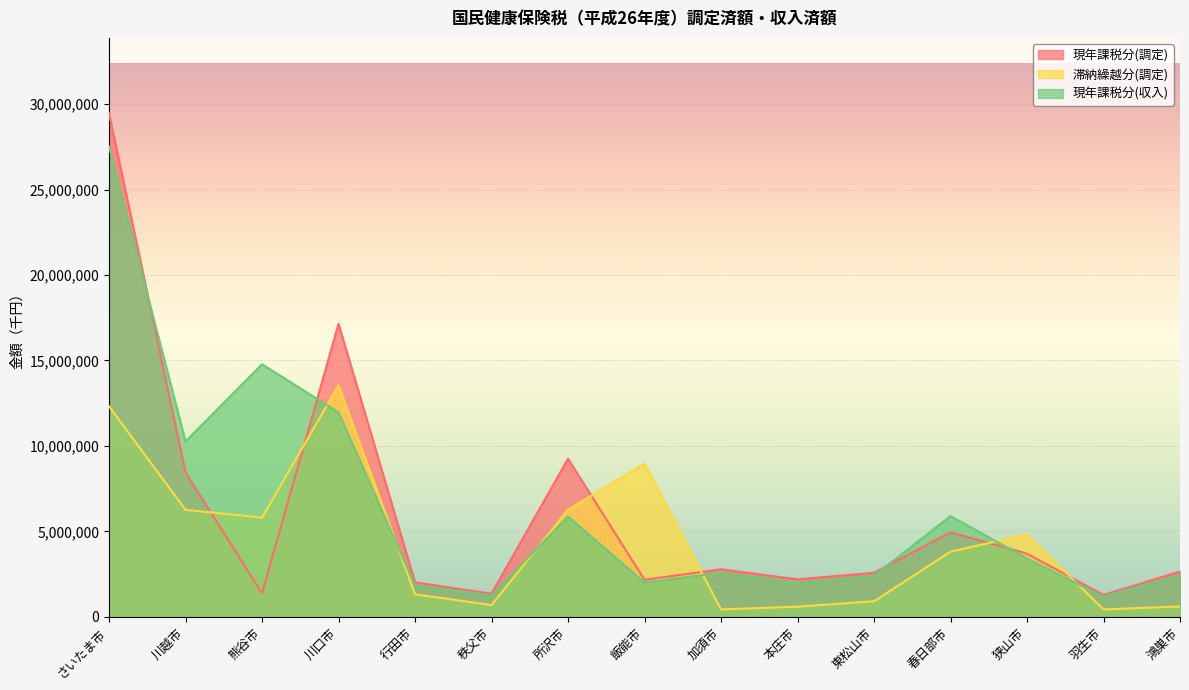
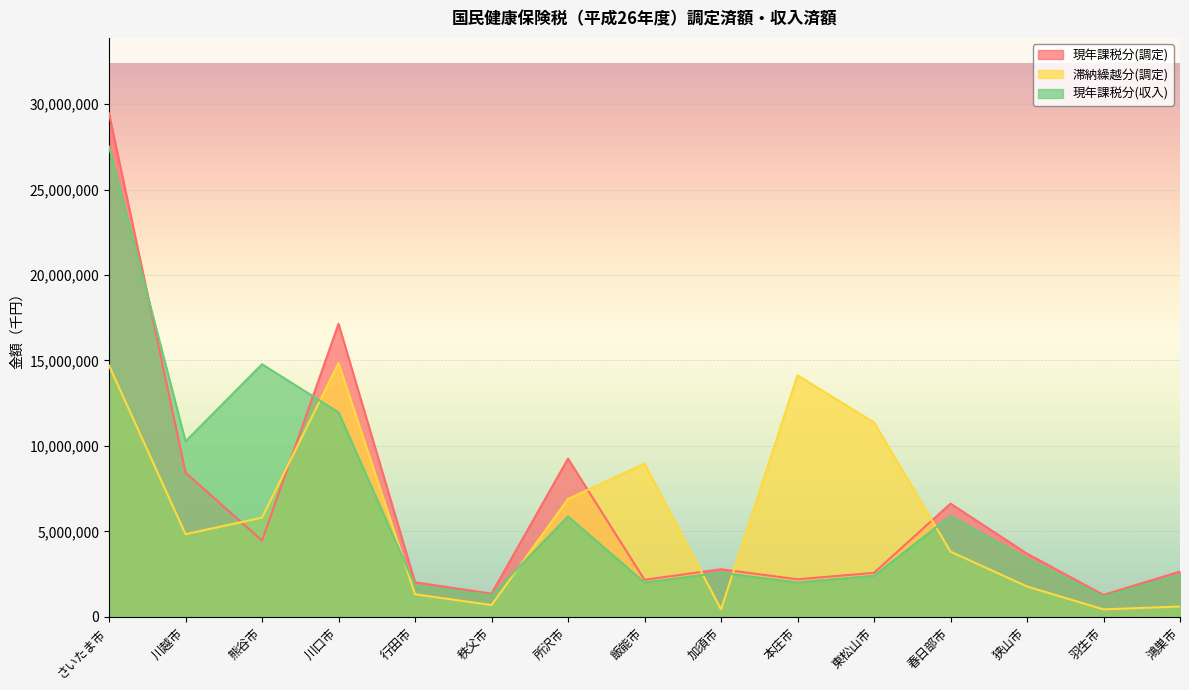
  {
    "現年課税分(調定)": {
      "さいたま市": "29,500,000",
      "川越市": "8,400,000",
-     "熊谷市": "1,400,000",
+     "熊谷市": "4,500,000",
      "川口市": "17,100,000",
      "行田市": "2,000,000",
      "所沢市": "9,300,000",
      "飯能市": "2,200,000",
      "加須市": "2,800,000",
      "本庄市": "2,200,000",
      "東松山市": "2,600,000",
-     "春日部市": "5,000,000",
+     "春日部市": "6,600,000",
      "狭山市": "3,700,000",
      "鴻巣市": "2,700,000"
    },
    "滞納繰越分(調定)": {
-     "さいたま市": "12,300,000",
-     "川越市": "6,300,000",
+     "さいたま市": "14,700,000",
+     "川越市": "4,800,000",
      "熊谷市": "5,800,000",
-     "川口市": "13,500,000",
+     "川口市": "14,900,000",
      "行田市": "1,300,000",
      "秩父市": "700,000",
-     "所沢市": "6,300,000",
+     "所沢市": "6,900,000",
      "飯能市": "9,000,000",
      "加須市": "400,000",
-     "本庄市": "600,000",
-     "東松山市": "900,000",
+     "本庄市": "14,100,000",
+     "東松山市": "11,400,000",
      "春日部市": "3,800,000",
-     "狭山市": "4,800,000",
+     "狭山市": "1,800,000",
      "羽生市": "400,000",
      "鴻巣市": "600,000"
    },
    "現年課税分(収入)": {
      "さいたま市": "27,500,000",
      "川越市": "10,300,000",
      "熊谷市": "14,800,000",
      "川口市": "12,000,000",
      "行田市": "1,800,000",
      "所沢市": "5,900,000",
      "飯能市": "2,000,000",
      "加須市": "2,600,000",
      "本庄市": "2,000,000",
      "東松山市": "2,400,000",
      "春日部市": "5,900,000",
      "狭山市": "3,400,000",
      "鴻巣市": "2,500,000"
    }
  }
